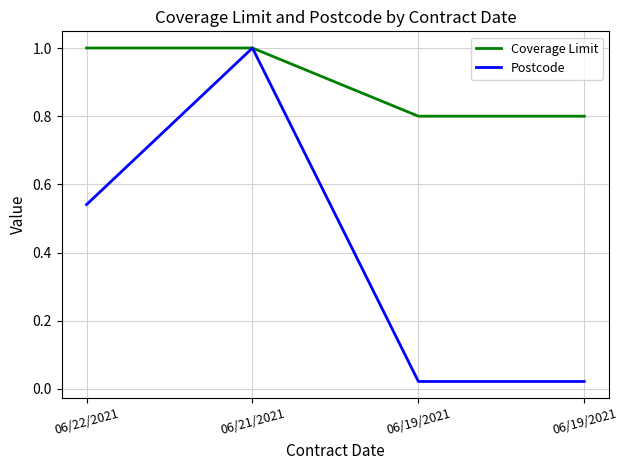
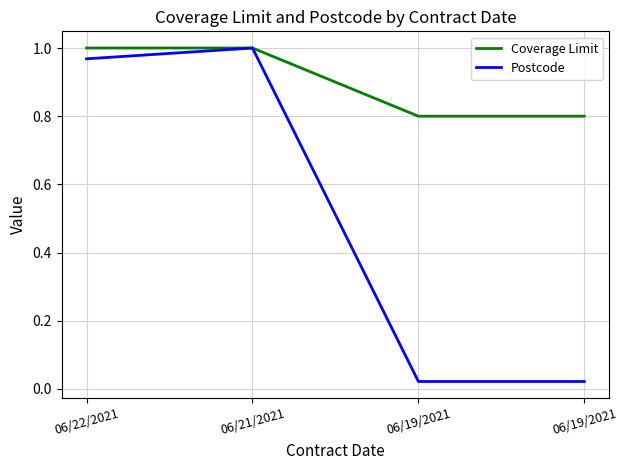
  {
    "Coverage Limit": {
      "06/22/2021": 1.00
    },
    "Postcode": {
-     "06/22/2021": 0.54
+     "06/22/2021": 0.97
    }
  }
